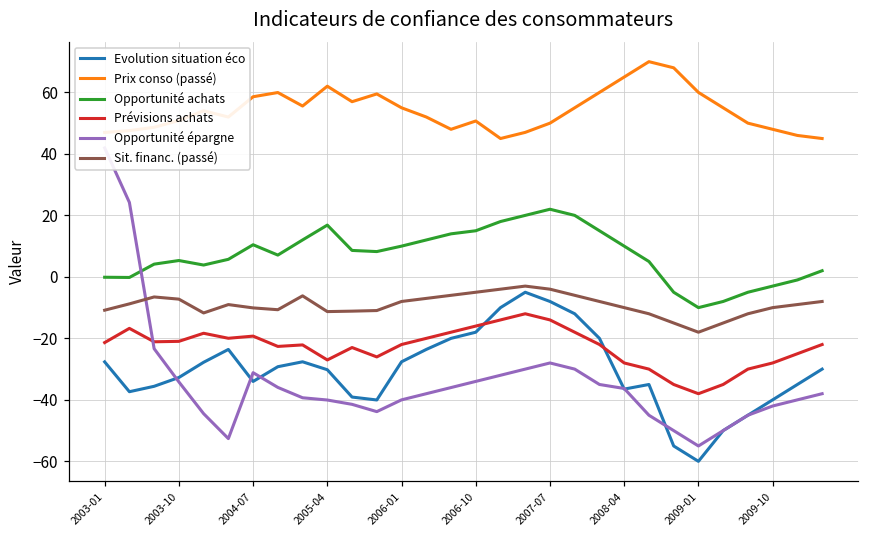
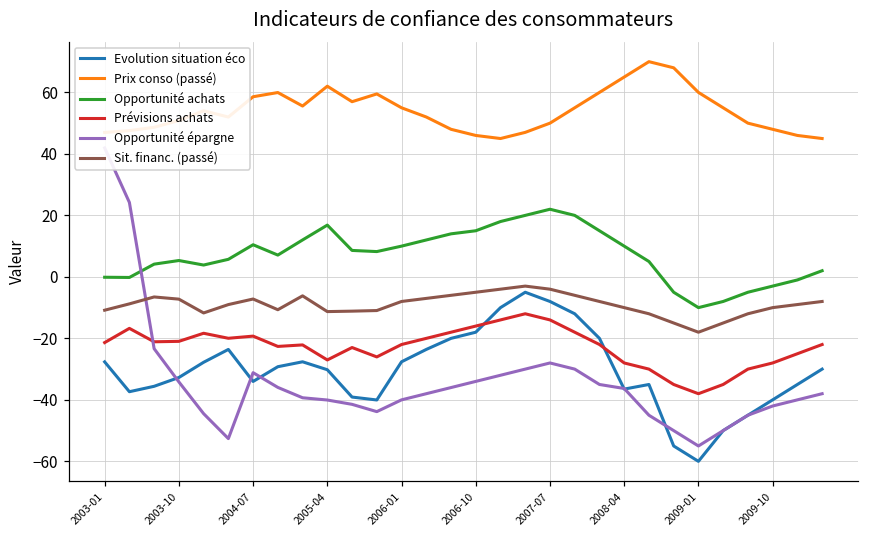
  {
    "Evolution situation éco": {
      "2003-01": -28,
      "2003-10": -33,
      "2004-07": -34,
      "2005-04": -30,
      "2006-01": -28,
      "2006-10": -18,
      "2007-07": -8,
      "2009-01": -60,
      "2009-10": -40
    },
    "Prix conso (passé)": {
      "2004-07": 59,
      "2005-04": 62,
      "2006-01": 55,
-     "2006-10": 51,
+     "2006-10": 46,
      "2007-07": 50,
      "2008-04": 65,
      "2009-01": 60,
      "2009-10": 48
    },
    "Opportunité achats": {
      "2003-01": 0,
      "2003-10": 5,
      "2004-07": 10,
      "2005-04": 17,
      "2006-01": 10,
      "2006-10": 15,
      "2007-07": 22,
      "2008-04": 10,
      "2009-01": -10,
      "2009-10": -3
    },
    "Prévisions achats": {
      "2003-01": -21,
      "2003-10": -21,
      "2004-07": -19,
      "2005-04": -27,
      "2006-01": -22,
      "2006-10": -16,
      "2007-07": -14,
      "2008-04": -28,
      "2009-01": -38,
      "2009-10": -28
    },
    "Opportunité épargne": {
      "2003-10": -34,
      "2004-07": -31,
      "2005-04": -40,
      "2006-01": -40,
      "2006-10": -34,
      "2007-07": -28,
      "2009-01": -55,
      "2009-10": -42
    },
    "Sit. financ. (passé)": {
      "2003-01": -11,
      "2003-10": -7,
-     "2004-07": -10,
+     "2004-07": -7,
      "2005-04": -11,
      "2006-01": -8,
      "2006-10": -5,
      "2007-07": -4,
      "2008-04": -10,
      "2009-01": -18,
      "2009-10": -10
    }
  }
